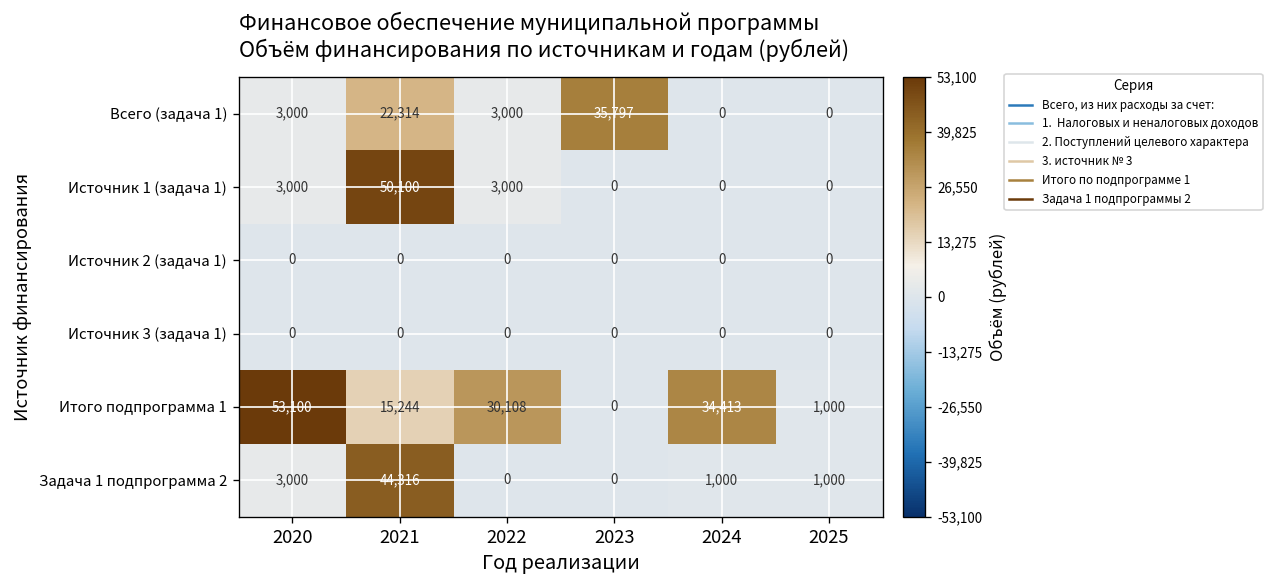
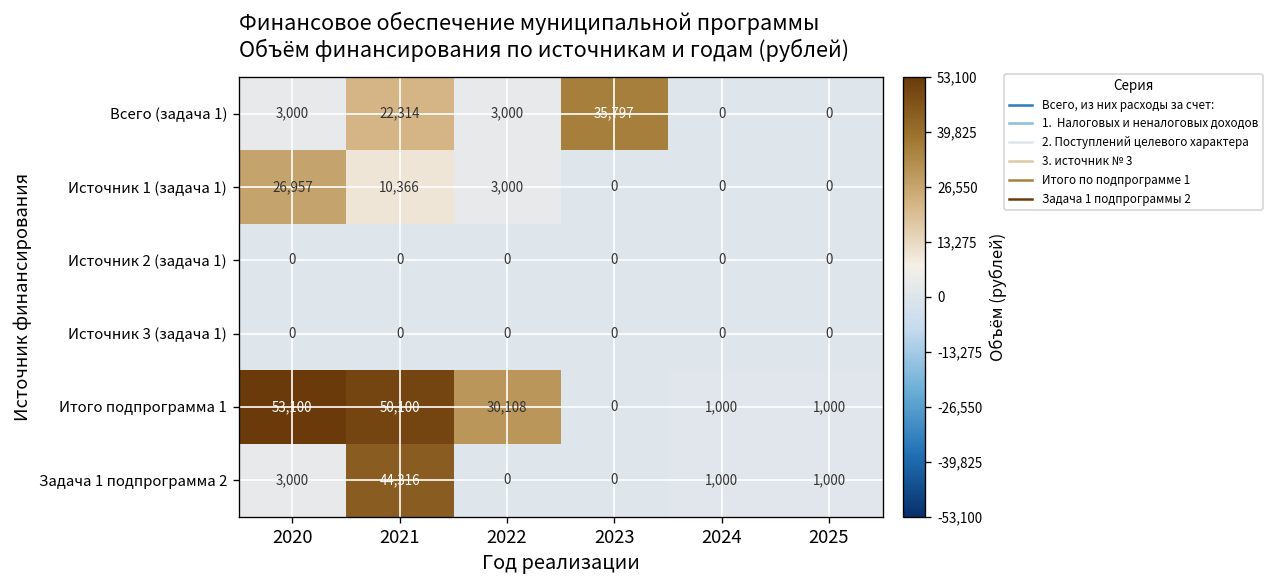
  {
    "Всего (задача 1)": {
      "2020": "3,000",
      "2021": "22,314",
      "2022": "3,000",
      "2023": "35,797",
      "2024": "0",
      "2025": "0"
    },
    "Источник 1 (задача 1)": {
-     "2020": "3,000",
-     "2021": "50,100",
+     "2020": "26,957",
+     "2021": "10,366",
      "2022": "3,000",
      "2023": "0",
      "2024": "0",
      "2025": "0"
    },
    "Источник 2 (задача 1)": {
      "2020": "0",
      "2021": "0",
      "2022": "0",
      "2023": "0",
      "2024": "0",
      "2025": "0"
    },
    "Источник 3 (задача 1)": {
      "2020": "0",
      "2021": "0",
      "2022": "0",
      "2023": "0",
      "2024": "0",
      "2025": "0"
    },
    "Итого подпрограмма 1": {
      "2020": "53,100",
-     "2021": "15,244",
+     "2021": "50,100",
      "2022": "30,108",
      "2023": "0",
-     "2024": "34,413",
+     "2024": "1,000",
      "2025": "1,000"
    },
    "Задача 1 подпрограмма 2": {
      "2020": "3,000",
      "2021": "44,316",
      "2022": "0",
      "2023": "0",
      "2024": "1,000",
      "2025": "1,000"
    }
  }
